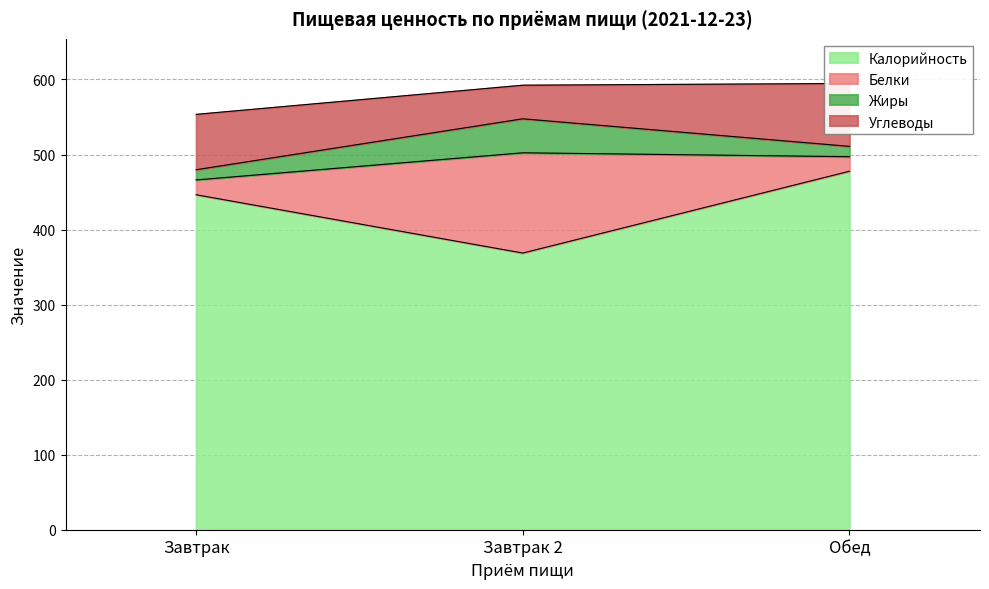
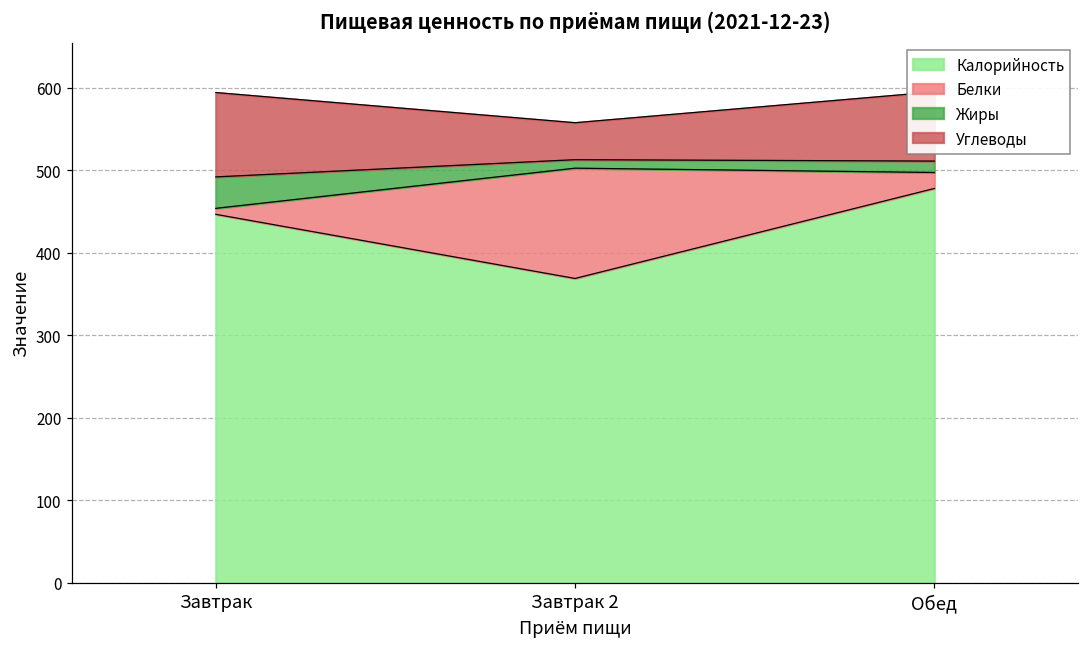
  {
    "Калорийность": {
      "Завтрак": 450,
      "Завтрак 2": 370,
      "Обед": 480
    },
    "Белки": {
-     "Завтрак": 20,
+     "Завтрак": 10,
      "Завтрак 2": 130,
      "Обед": 20
    },
    "Жиры": {
-     "Завтрак": 10,
-     "Завтрак 2": 50,
+     "Завтрак": 40,
+     "Завтрак 2": 10,
      "Обед": 10
    },
    "Углеводы": {
-     "Завтрак": 70,
+     "Завтрак": 100,
      "Завтрак 2": 40
    }
  }
